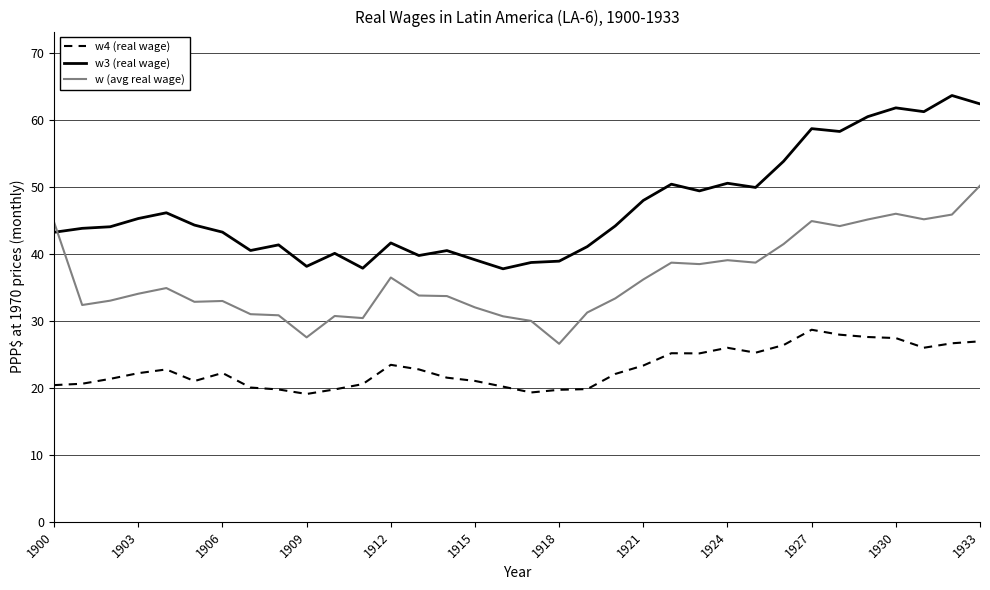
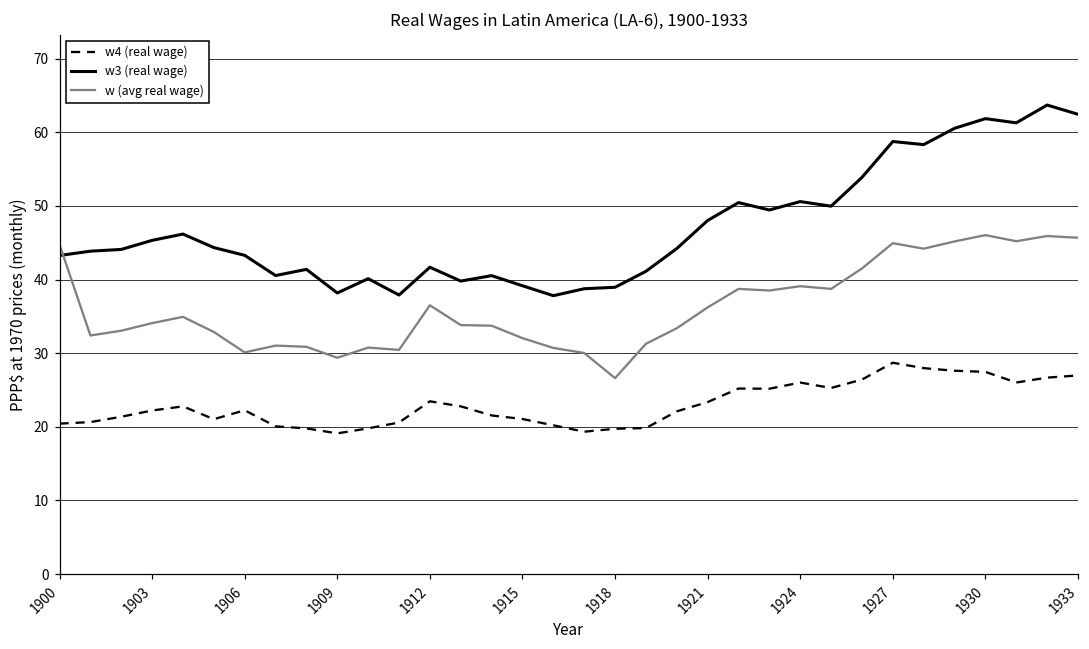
  {
    "w (avg real wage)": {
      "1900": 45,
      "1903": 34,
-     "1906": 33,
-     "1909": 28,
+     "1906": 30,
+     "1909": 29,
      "1912": 37,
      "1915": 32,
      "1918": 27,
      "1921": 36,
      "1924": 39,
      "1927": 45,
      "1930": 46,
-     "1933": 50
+     "1933": 46
    }
  }
